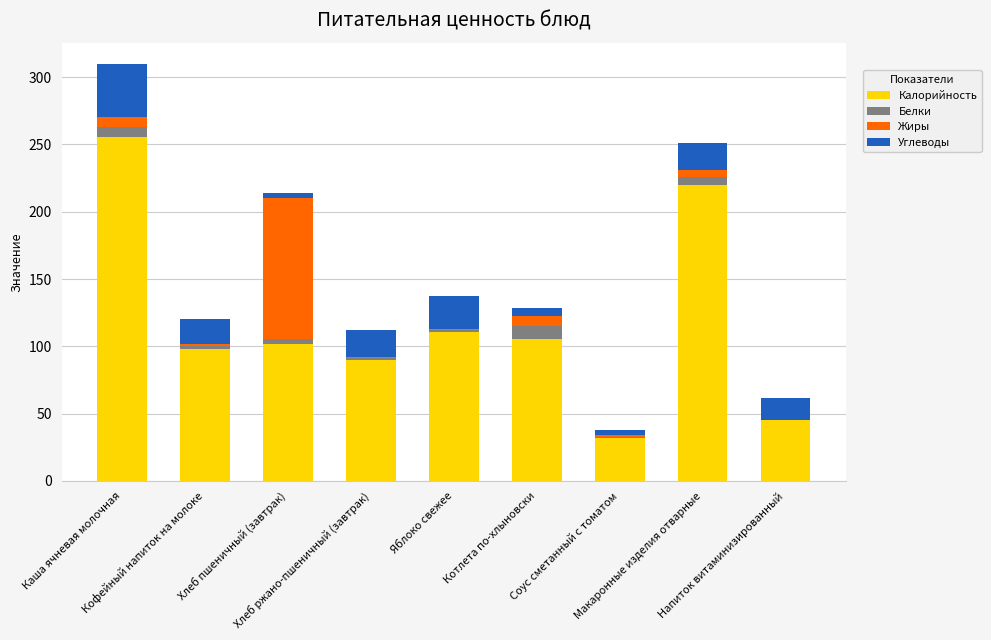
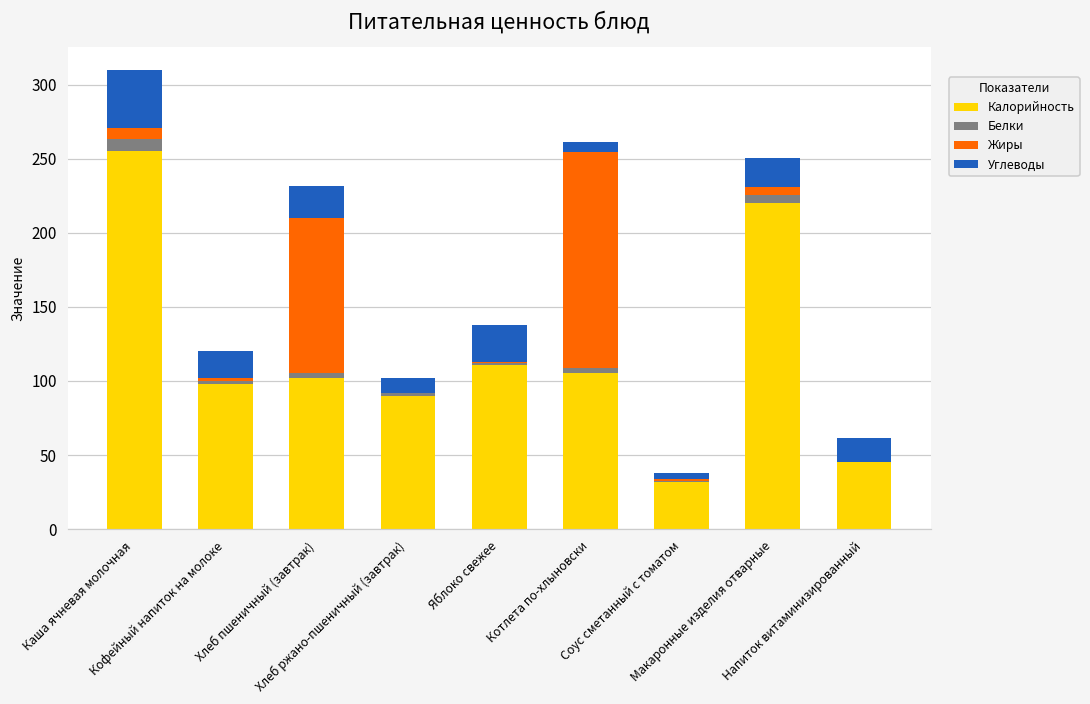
  {
    "Калорийность": {
      "Каша ячневая молочная": 255,
      "Кофейный напиток на молоке": 98,
      "Хлеб пшеничный (завтрак)": 102,
      "Хлеб ржано-пшеничный (завтрак)": 90,
      "Яблоко свежее": 111,
      "Котлета по-хлыновски": 105,
      "Соус сметанный с томатом": 32,
      "Макаронные изделия отварные": 220,
      "Напиток витаминизированный": 45
    },
    "Белки": {
      "Каша ячневая молочная": 8,
      "Кофейный напиток на молоке": 2,
      "Хлеб пшеничный (завтрак)": 3,
      "Хлеб ржано-пшеничный (завтрак)": 2,
-     "Котлета по-хлыновски": 10,
+     "Котлета по-хлыновски": 3,
      "Макаронные изделия отварные": 6,
      "Напиток витаминизированный": 0
    },
    "Жиры": {
      "Каша ячневая молочная": 7,
      "Кофейный напиток на молоке": 2,
      "Хлеб пшеничный (завтрак)": 105,
-     "Котлета по-хлыновски": 7,
+     "Котлета по-хлыновски": 146,
      "Макаронные изделия отварные": 5,
      "Напиток витаминизированный": 0
    },
    "Углеводы": {
      "Каша ячневая молочная": 39,
      "Кофейный напиток на молоке": 18,
-     "Хлеб пшеничный (завтрак)": 4,
-     "Хлеб ржано-пшеничный (завтрак)": 20,
+     "Хлеб пшеничный (завтрак)": 21,
+     "Хлеб ржано-пшеничный (завтрак)": 10,
      "Яблоко свежее": 25,
      "Котлета по-хлыновски": 6,
      "Соус сметанный с томатом": 4,
      "Макаронные изделия отварные": 20,
      "Напиток витаминизированный": 16
    }
  }
